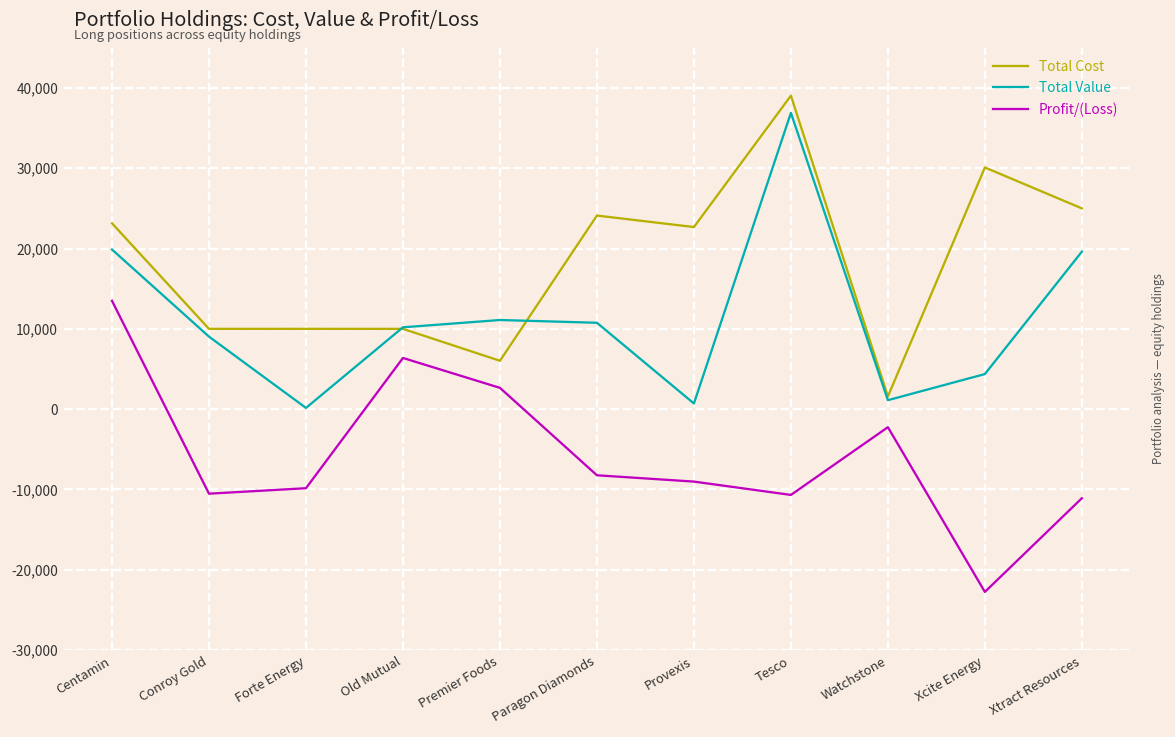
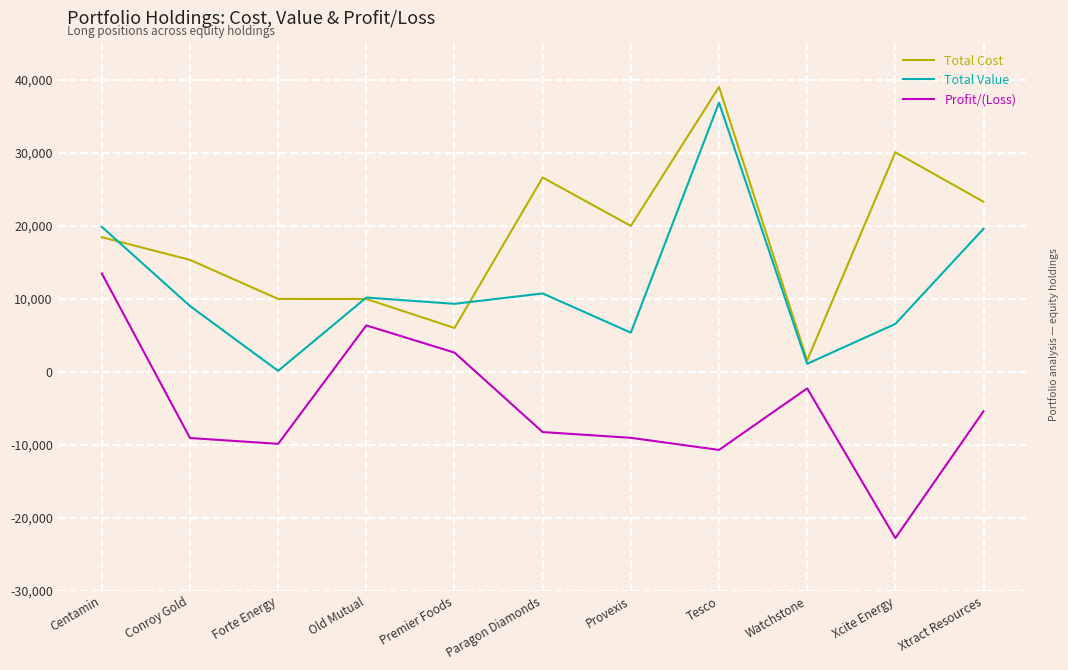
  {
    "Total Cost": {
-     "Centamin": "23,000",
-     "Conroy Gold": "10,000",
+     "Centamin": "18,000",
+     "Conroy Gold": "15,000",
      "Forte Energy": "10,000",
      "Premier Foods": "6,000",
-     "Paragon Diamonds": "24,000",
-     "Provexis": "23,000",
+     "Paragon Diamonds": "27,000",
+     "Provexis": "20,000",
      "Tesco": "39,000",
      "Watchstone": "2,000",
      "Xcite Energy": "30,000",
-     "Xtract Resources": "25,000"
+     "Xtract Resources": "23,000"
    },
    "Total Value": {
      "Centamin": "20,000",
      "Conroy Gold": "9,000",
      "Forte Energy": "0",
-     "Premier Foods": "11,000",
+     "Premier Foods": "9,000",
      "Paragon Diamonds": "11,000",
-     "Provexis": "1,000",
+     "Provexis": "5,000",
      "Tesco": "37,000",
      "Watchstone": "1,000",
-     "Xcite Energy": "4,000",
+     "Xcite Energy": "7,000",
      "Xtract Resources": "20,000"
    },
    "Profit/(Loss)": {
      "Centamin": "13,000",
-     "Conroy Gold": "-11,000",
+     "Conroy Gold": "-9,000",
      "Forte Energy": "-10,000",
      "Old Mutual": "6,000",
      "Premier Foods": "3,000",
      "Paragon Diamonds": "-8,000",
      "Provexis": "-9,000",
      "Tesco": "-11,000",
      "Watchstone": "-2,000",
      "Xcite Energy": "-23,000",
-     "Xtract Resources": "-11,000"
+     "Xtract Resources": "-5,000"
    }
  }
